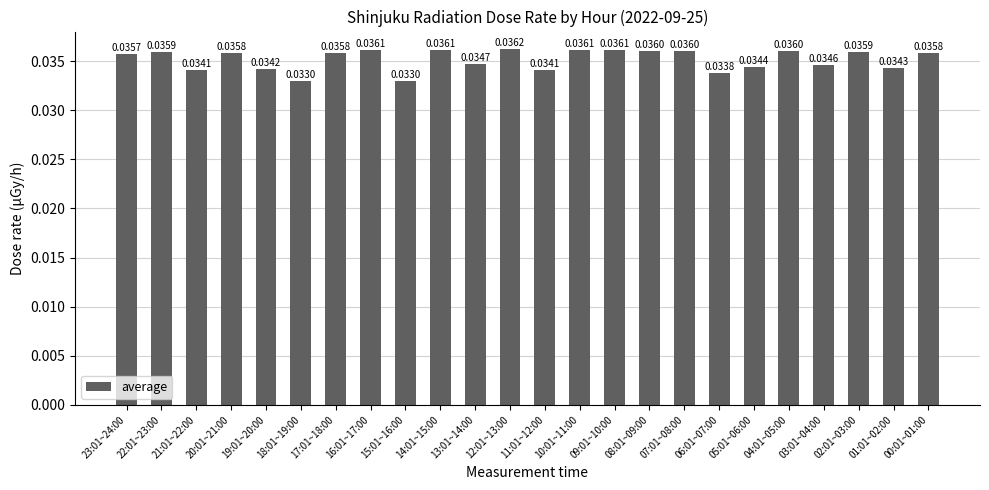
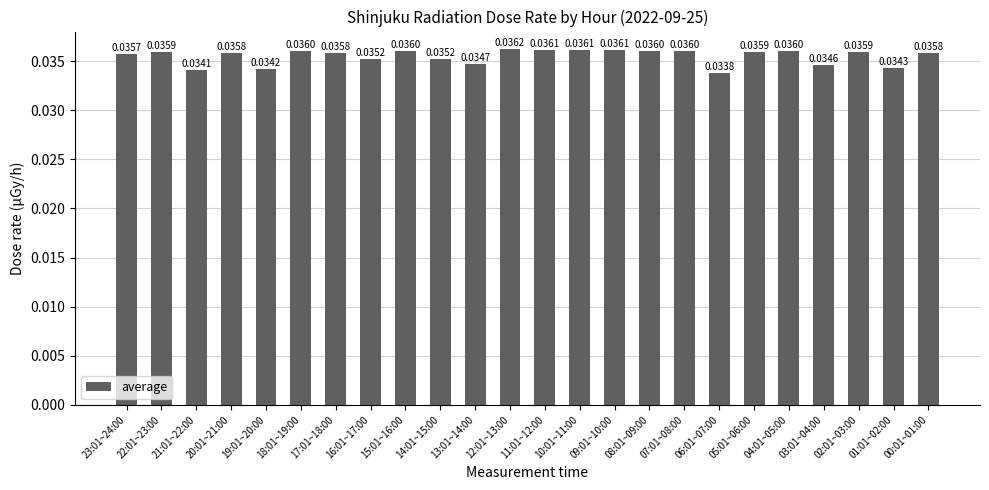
  {
    "23:01~24:00": 0.0357,
    "22:01~23:00": 0.0359,
    "21:01~22:00": 0.0341,
    "20:01~21:00": 0.0358,
    "19:01~20:00": 0.0342,
-   "18:01~19:00": 0.0330,
+   "18:01~19:00": 0.0360,
    "17:01~18:00": 0.0358,
-   "16:01~17:00": 0.0361,
-   "15:01~16:00": 0.0330,
-   "14:01~15:00": 0.0361,
+   "16:01~17:00": 0.0352,
+   "15:01~16:00": 0.0360,
+   "14:01~15:00": 0.0352,
    "13:01~14:00": 0.0347,
    "12:01~13:00": 0.0362,
-   "11:01~12:00": 0.0341,
+   "11:01~12:00": 0.0361,
    "10:01~11:00": 0.0361,
    "09:01~10:00": 0.0361,
    "08:01~09:00": 0.0360,
    "07:01~08:00": 0.0360,
    "06:01~07:00": 0.0338,
-   "05:01~06:00": 0.0344,
+   "05:01~06:00": 0.0359,
    "04:01~05:00": 0.0360,
    "03:01~04:00": 0.0346,
    "02:01~03:00": 0.0359,
    "01:01~02:00": 0.0343,
    "00:01~01:00": 0.0358
  }
